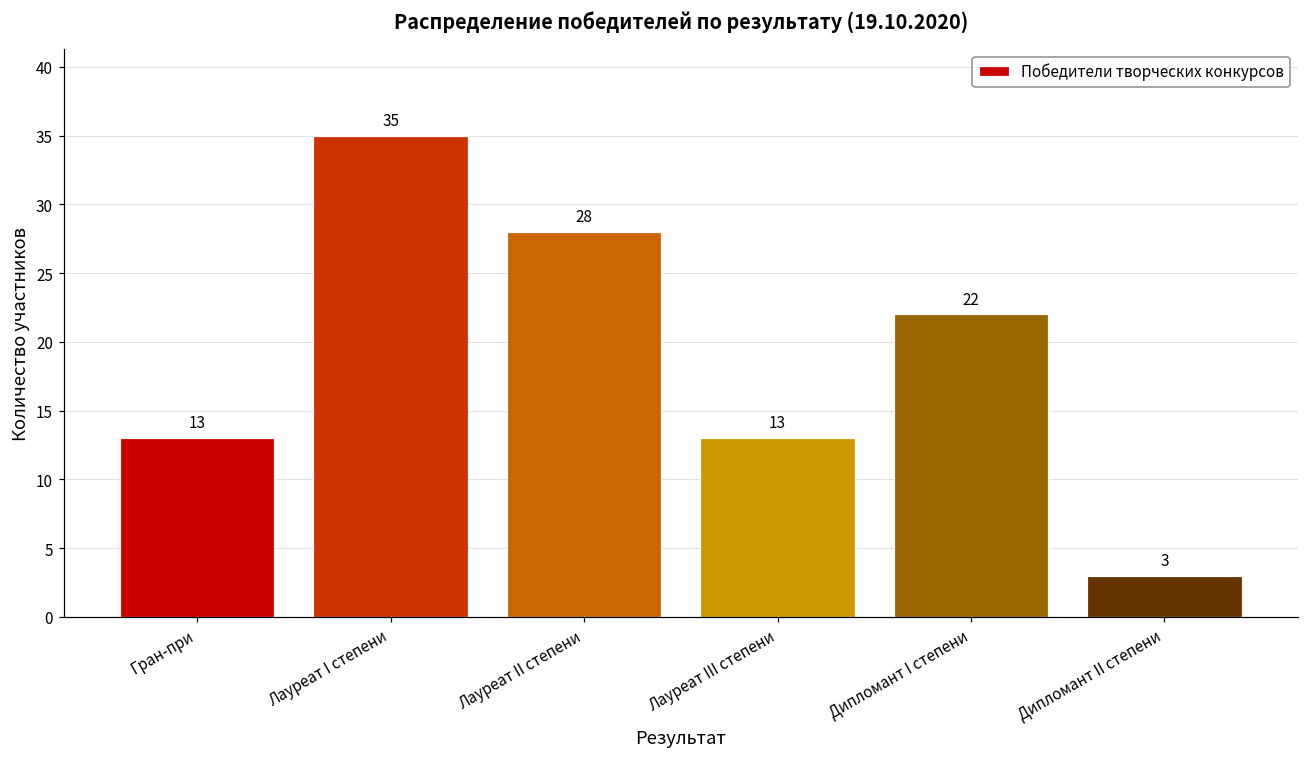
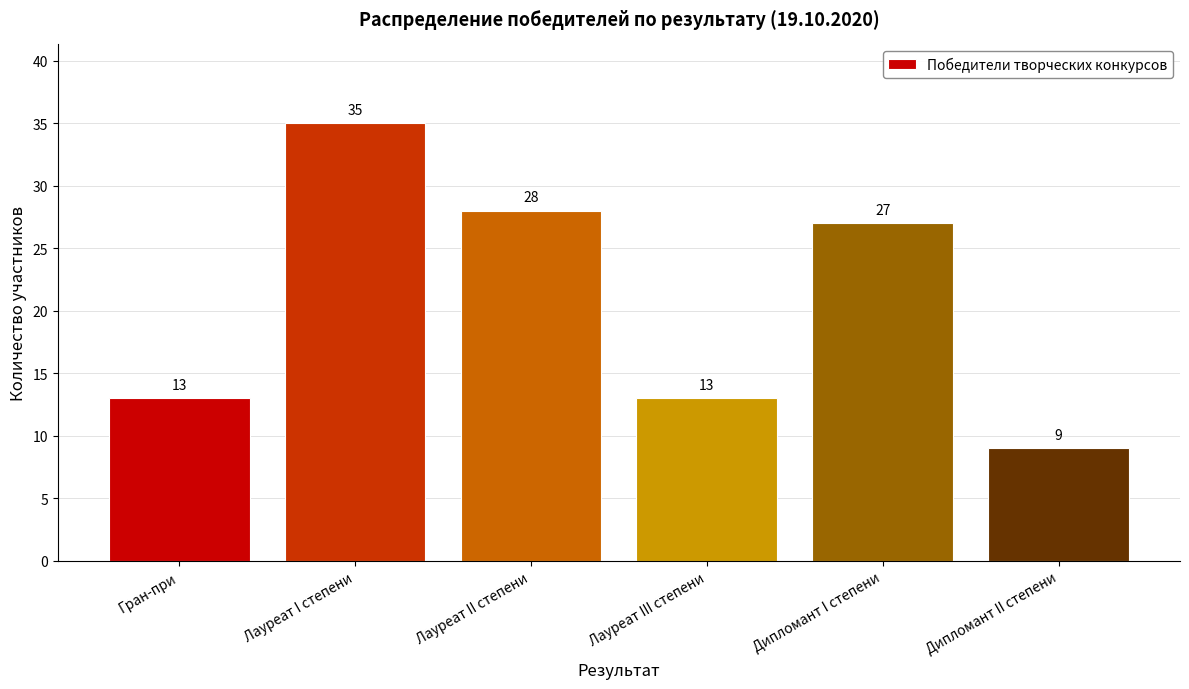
  {
    "Гран-при": 13,
    "Лауреат I степени": 35,
    "Лауреат II степени": 28,
    "Лауреат III степени": 13,
-   "Дипломант I степени": 22,
-   "Дипломант II степени": 3
+   "Дипломант I степени": 27,
+   "Дипломант II степени": 9
  }
